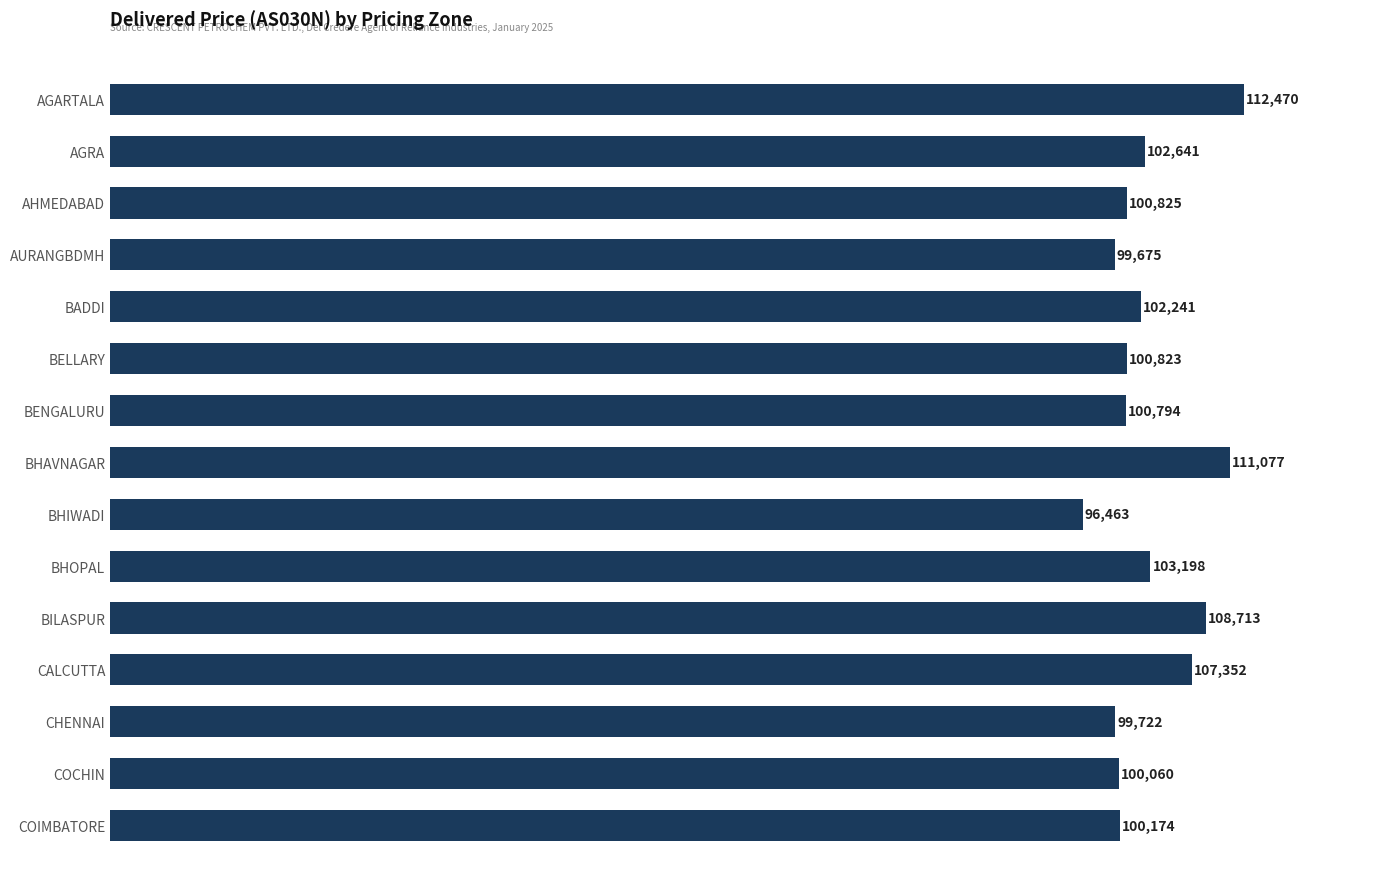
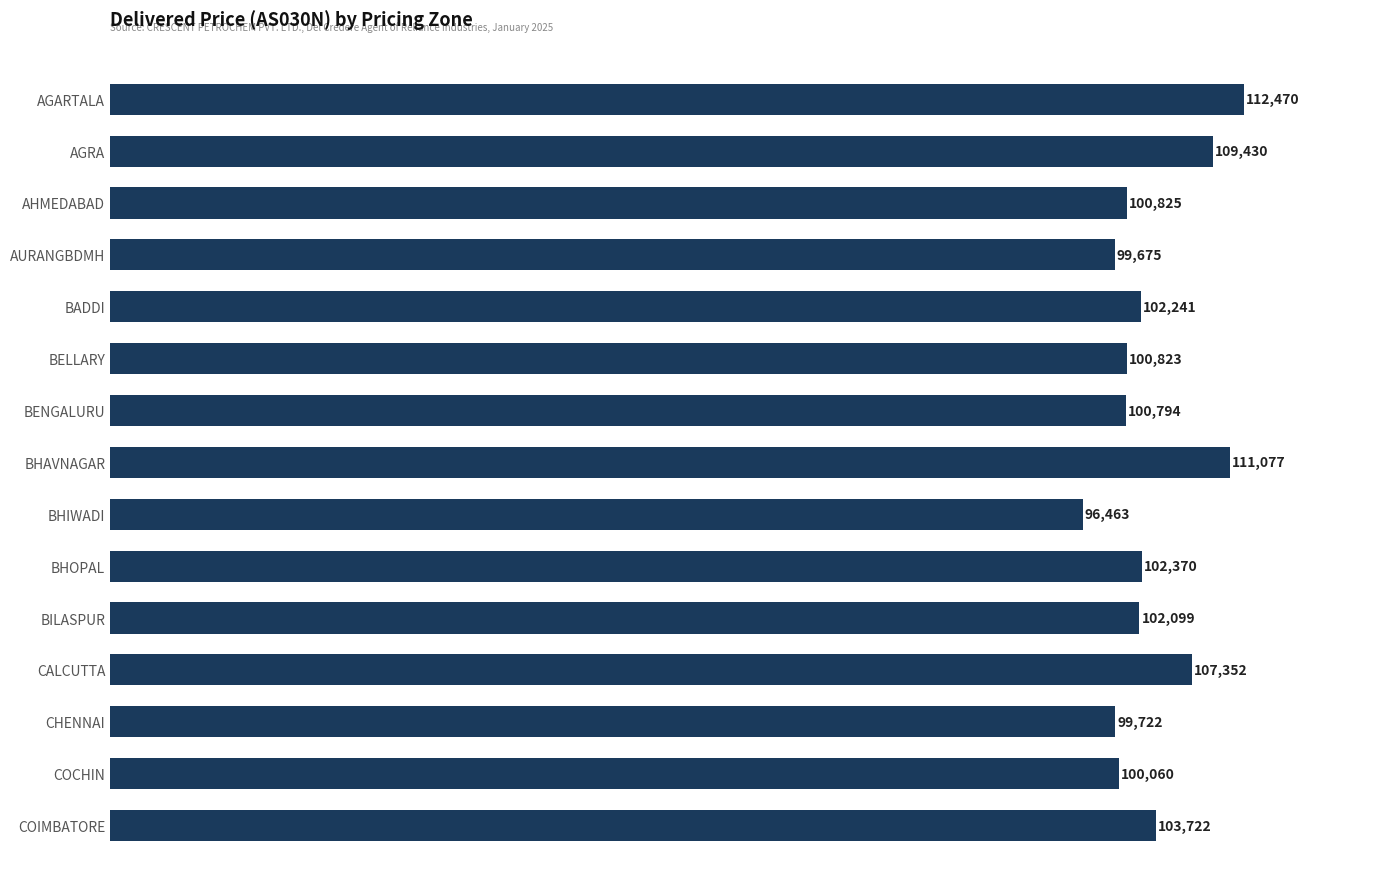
  {
    "AGARTALA": "112,470",
-   "AGRA": "102,641",
+   "AGRA": "109,430",
    "AHMEDABAD": "100,825",
    "AURANGBDMH": "99,675",
    "BADDI": "102,241",
    "BELLARY": "100,823",
    "BENGALURU": "100,794",
    "BHAVNAGAR": "111,077",
    "BHIWADI": "96,463",
-   "BHOPAL": "103,198",
-   "BILASPUR": "108,713",
+   "BHOPAL": "102,370",
+   "BILASPUR": "102,099",
    "CALCUTTA": "107,352",
    "CHENNAI": "99,722",
    "COCHIN": "100,060",
-   "COIMBATORE": "100,174"
+   "COIMBATORE": "103,722"
  }
